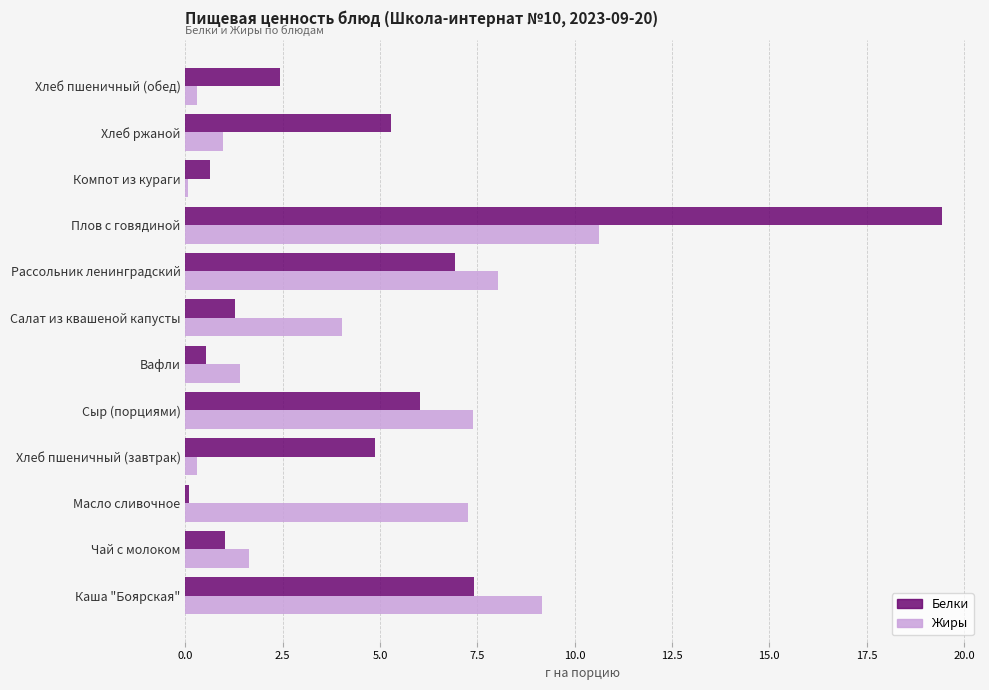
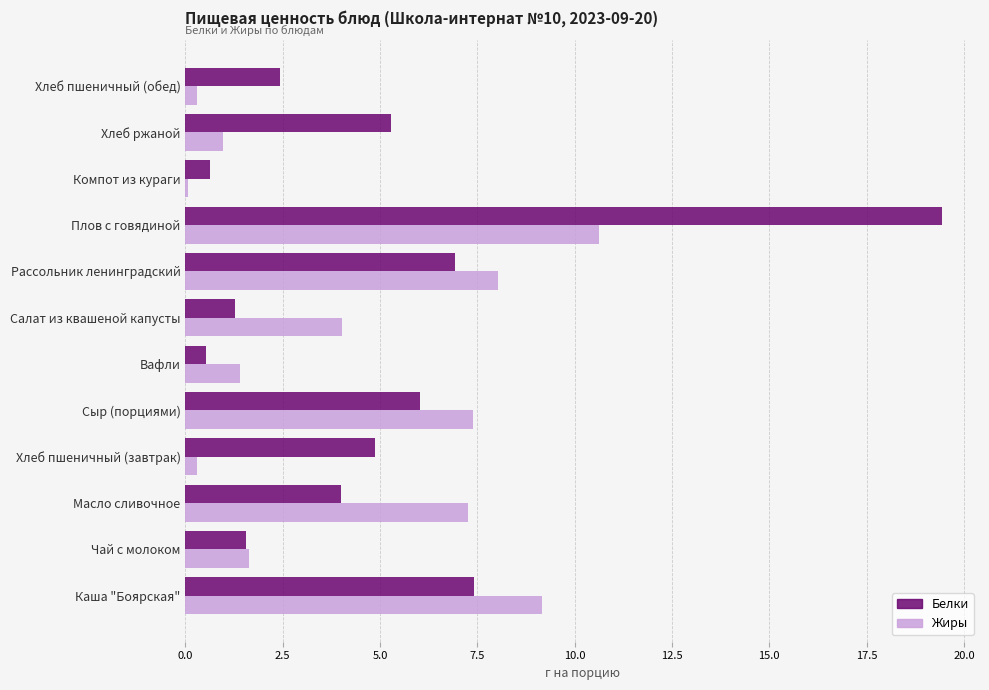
  {
    "Белки": {
      "Хлеб пшеничный (обед)": 2.4,
      "Хлеб ржаной": 5.3,
      "Компот из кураги": 0.6,
      "Плов с говядиной": 19.4,
      "Рассольник ленинградский": 6.9,
      "Салат из квашеной капусты": 1.3,
      "Вафли": 0.5,
      "Сыр (порциями)": 6.0,
      "Хлеб пшеничный (завтрак)": 4.9,
-     "Масло сливочное": 0.1,
-     "Чай с молоком": 1.0,
+     "Масло сливочное": 4.0,
+     "Чай с молоком": 1.6,
      "Каша \"Боярская\"": 7.4
    },
    "Жиры": {
      "Хлеб пшеничный (обед)": 0.3,
      "Хлеб ржаной": 1.0,
      "Плов с говядиной": 10.6,
      "Рассольник ленинградский": 8.0,
      "Салат из квашеной капусты": 4.0,
      "Вафли": 1.4,
      "Сыр (порциями)": 7.4,
      "Хлеб пшеничный (завтрак)": 0.3,
      "Масло сливочное": 7.3,
      "Чай с молоком": 1.6,
      "Каша \"Боярская\"": 9.2
    }
  }
